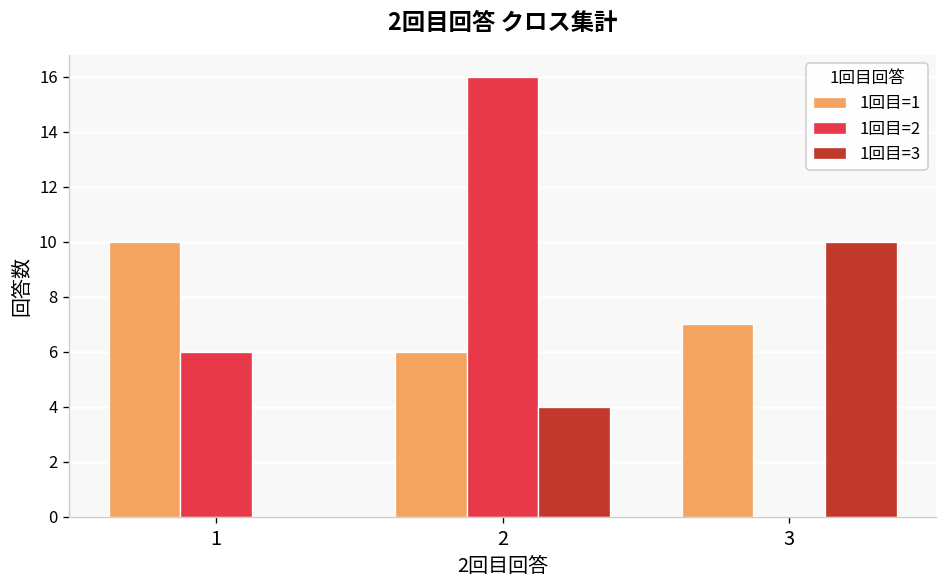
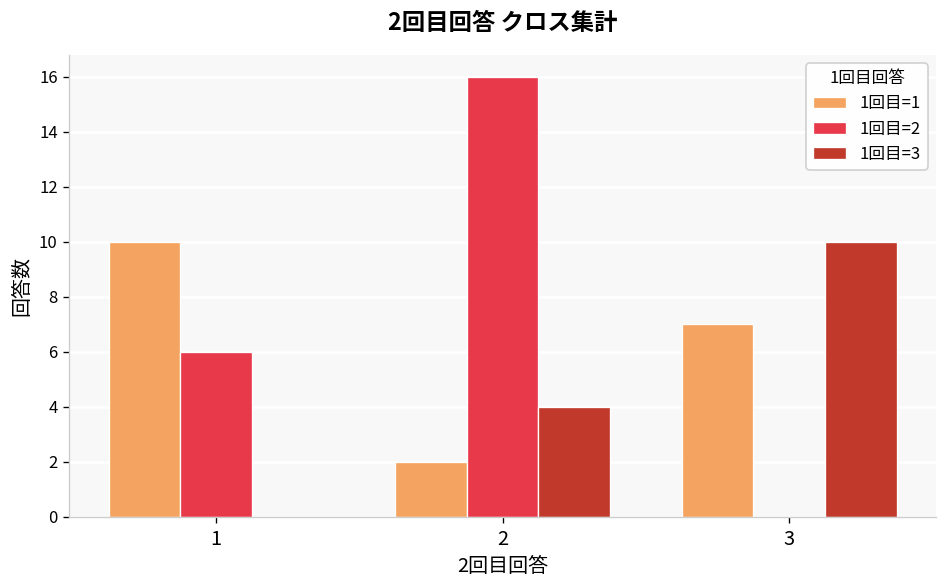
  {
    "1回目=1": {
      "1": 10,
-     "2": 6,
+     "2": 2,
      "3": 7
    }
  }
